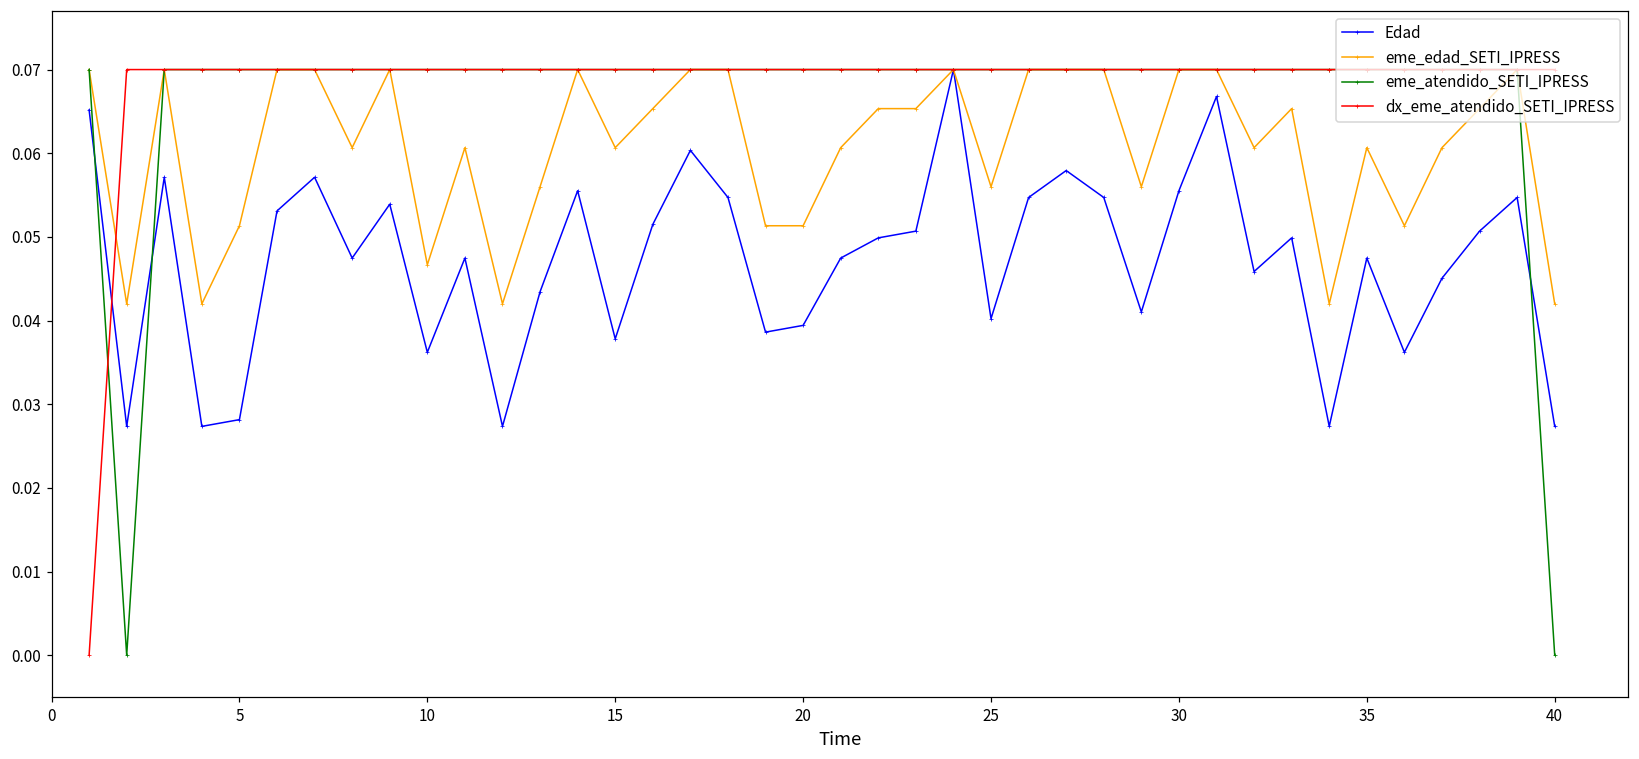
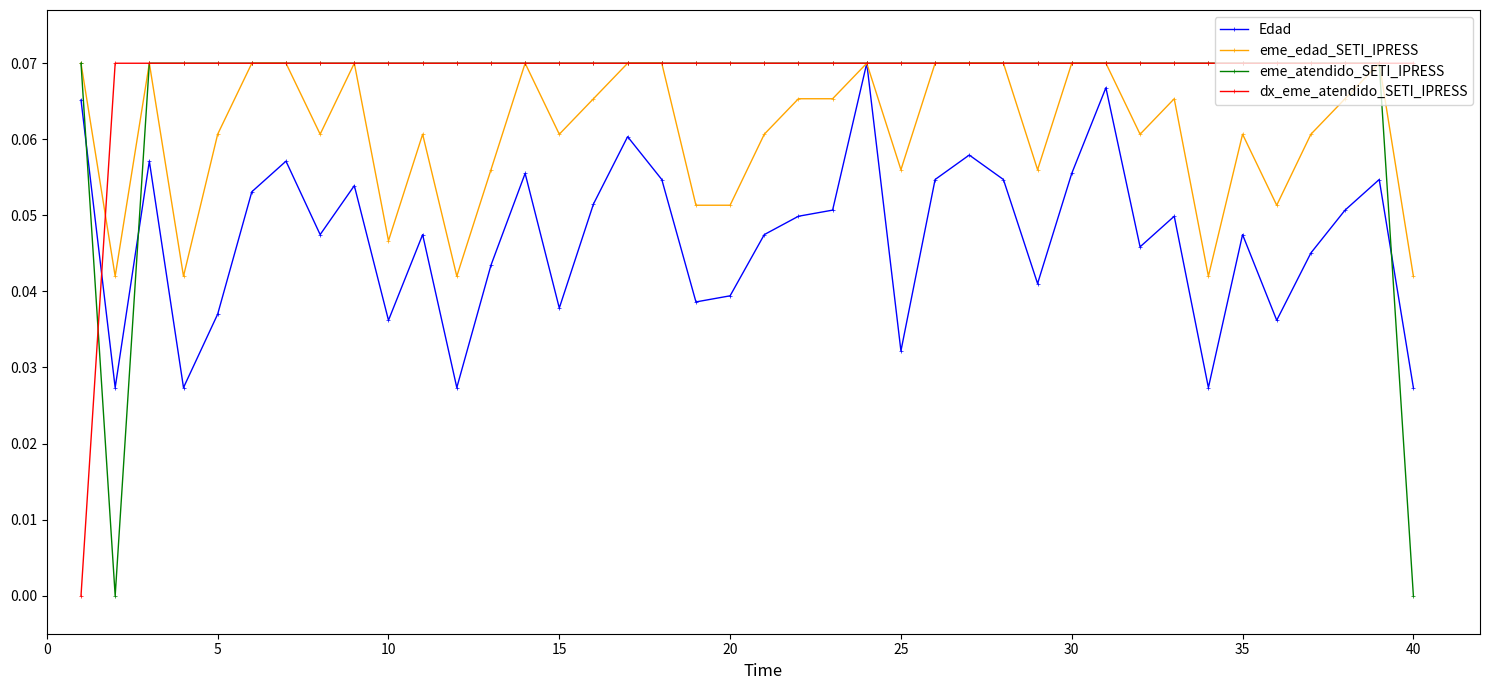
  {
    "Edad": {
-     "5": 0.028,
+     "5": 0.037,
      "10": 0.036,
      "15": 0.038,
      "20": 0.039,
-     "25": 0.040,
+     "25": 0.032,
      "30": 0.056,
      "35": 0.047,
      "40": 0.027
    },
    "eme_edad_SETI_IPRESS": {
-     "5": 0.051,
+     "5": 0.061,
      "10": 0.047,
      "15": 0.061,
      "20": 0.051,
      "25": 0.056,
      "35": 0.061,
      "40": 0.042
    },
    "eme_atendido_SETI_IPRESS": {
      "40": 0.000
    }
  }
